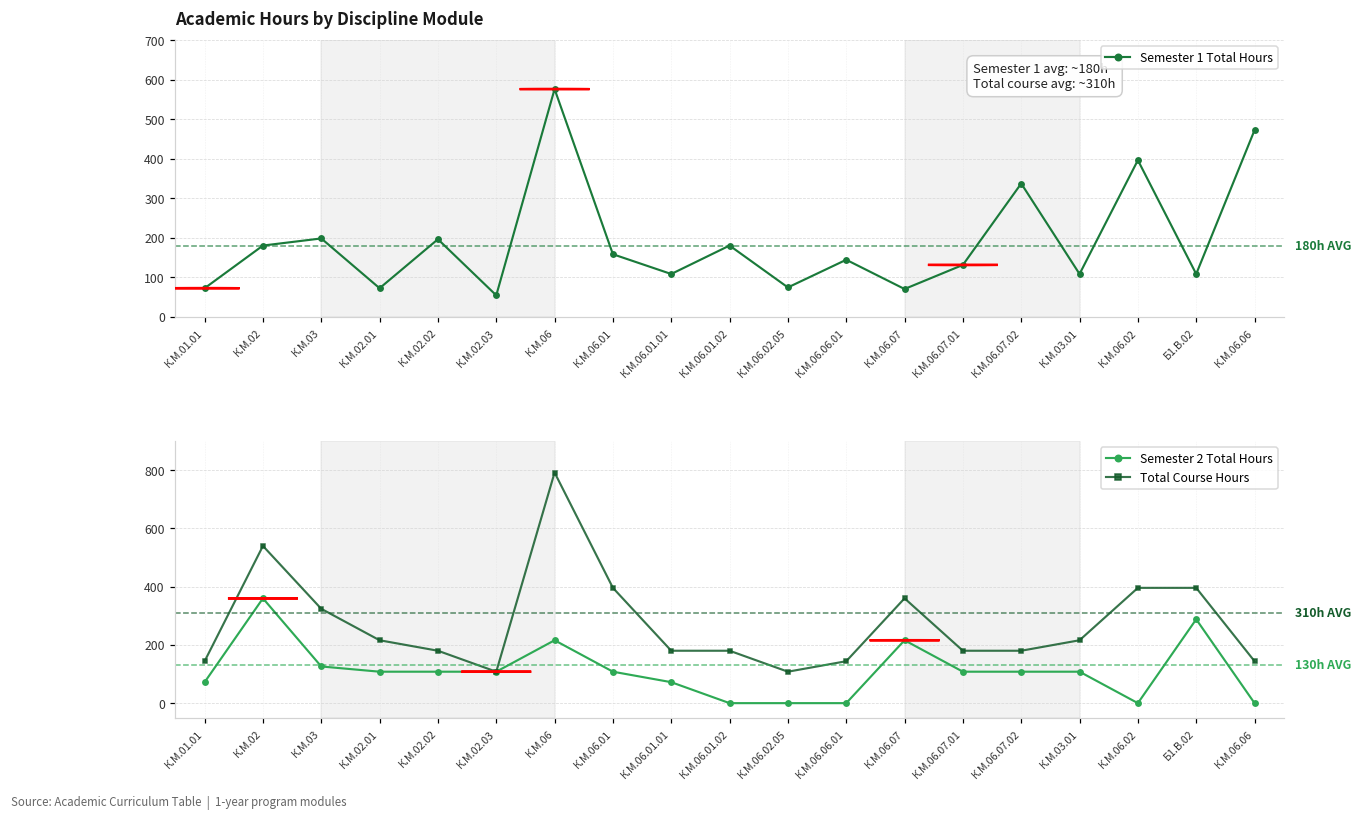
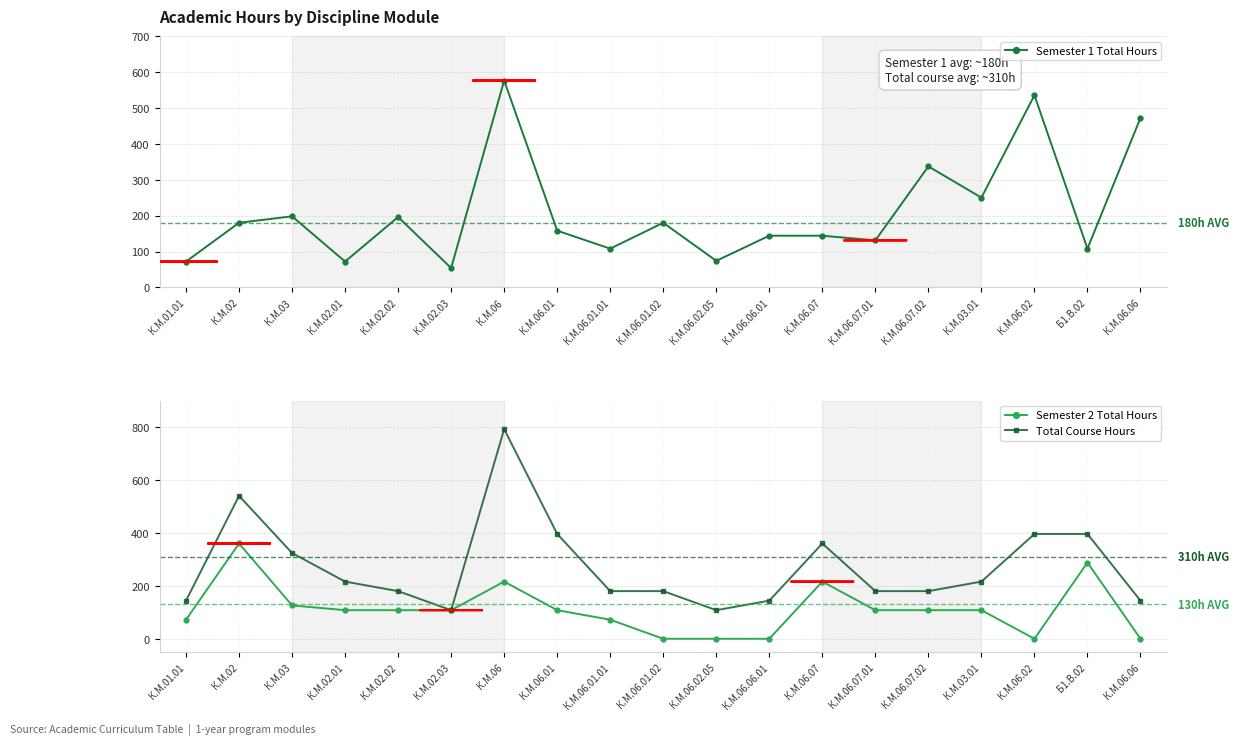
  {
    "Academic Hours by Discipline Module": {
      "К.М.01.01": 70,
      "К.М.02": 180,
      "К.М.03": 200,
      "К.М.02.01": 70,
      "К.М.02.02": 200,
      "К.М.02.03": 50,
      "К.М.06": 580,
      "К.М.06.01": 160,
      "К.М.06.01.01": 110,
      "К.М.06.01.02": 180,
      "К.М.06.02.05": 70,
      "К.М.06.06.01": 140,
-     "К.М.06.07": 70,
+     "К.М.06.07": 140,
      "К.М.06.07.01": 130,
      "К.М.06.07.02": 340,
-     "К.М.03.01": 110,
-     "К.М.06.02": 400,
+     "К.М.03.01": 250,
+     "К.М.06.02": 540,
      "Б1.В.02": 110,
      "К.М.06.06": 470
    }
  }
